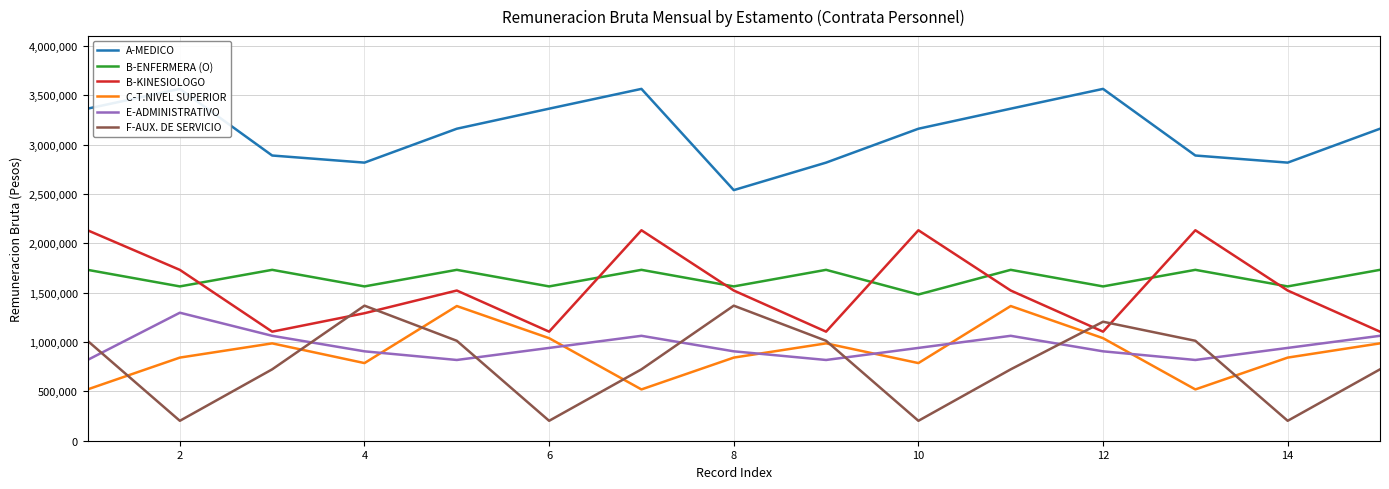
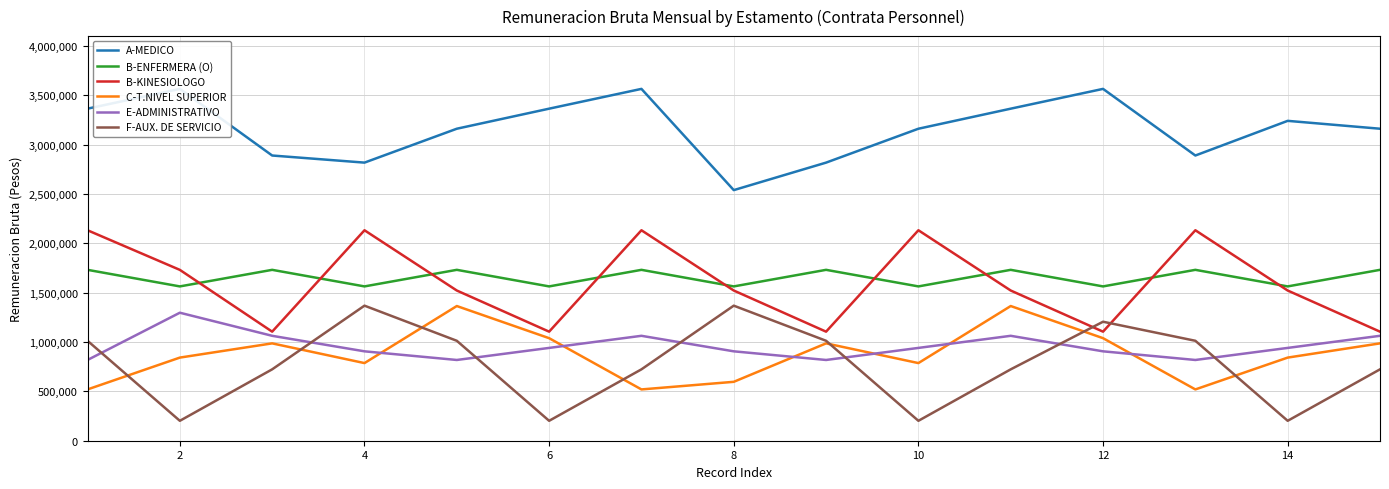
  {
    "A-MEDICO": {
      "4": "2,800,000",
      "6": "3,400,000",
      "8": "2,500,000",
      "10": "3,200,000",
      "12": "3,600,000",
-     "14": "2,800,000"
+     "14": "3,200,000"
    },
    "B-ENFERMERA (O)": {
      "2": "1,600,000",
      "4": "1,600,000",
      "6": "1,600,000",
      "8": "1,600,000",
-     "10": "1,500,000",
+     "10": "1,600,000",
      "12": "1,600,000",
      "14": "1,600,000"
    },
    "B-KINESIOLOGO": {
      "2": "1,700,000",
-     "4": "1,300,000",
+     "4": "2,100,000",
      "6": "1,100,000",
      "8": "1,500,000",
      "10": "2,100,000",
      "12": "1,100,000",
      "14": "1,500,000"
    },
    "C-T.NIVEL SUPERIOR": {
      "2": "800,000",
      "4": "800,000",
      "6": "1,000,000",
-     "8": "800,000",
+     "8": "600,000",
      "10": "800,000",
      "12": "1,000,000",
      "14": "800,000"
    },
    "E-ADMINISTRATIVO": {
      "2": "1,300,000",
      "4": "900,000",
      "6": "900,000",
      "8": "900,000",
      "10": "900,000",
      "12": "900,000",
      "14": "900,000"
    },
    "F-AUX. DE SERVICIO": {
      "2": "200,000",
      "4": "1,400,000",
      "6": "200,000",
      "8": "1,400,000",
      "10": "200,000",
      "12": "1,200,000",
      "14": "200,000"
    }
  }
